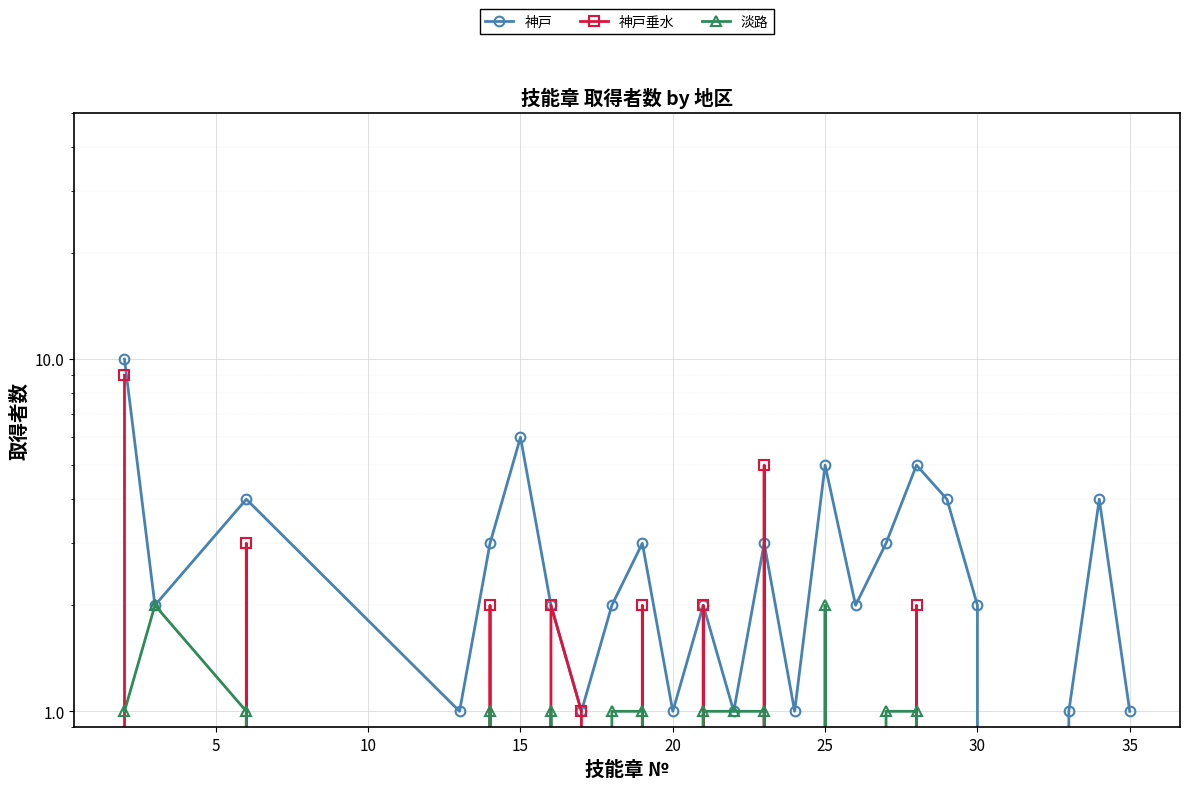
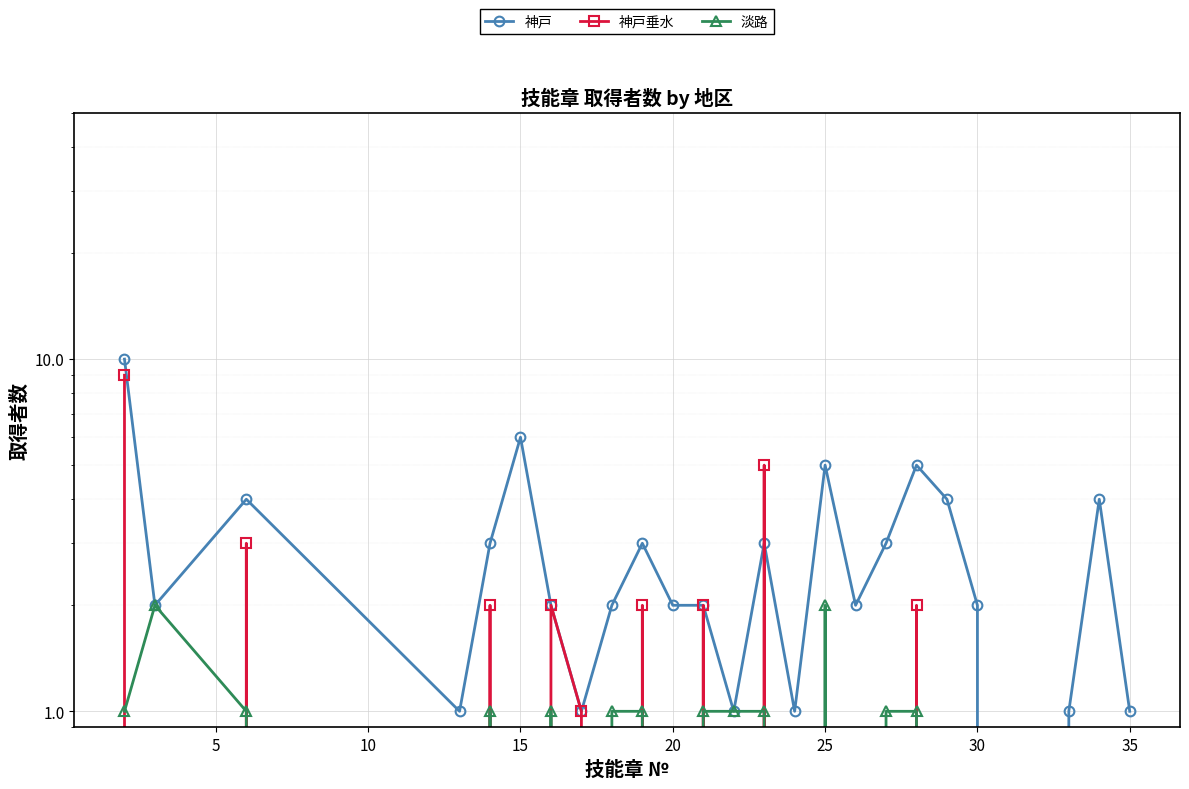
  {
    "神戸": {
      "15": 6,
-     "20": 1,
+     "20": 2,
      "25": 5,
      "30": 2,
      "35": 1
    },
    "淡路": {
      "25": 2
    }
  }
